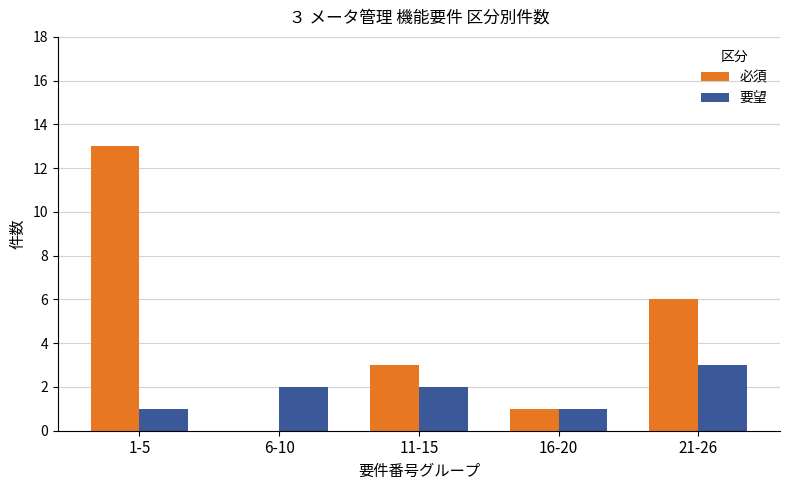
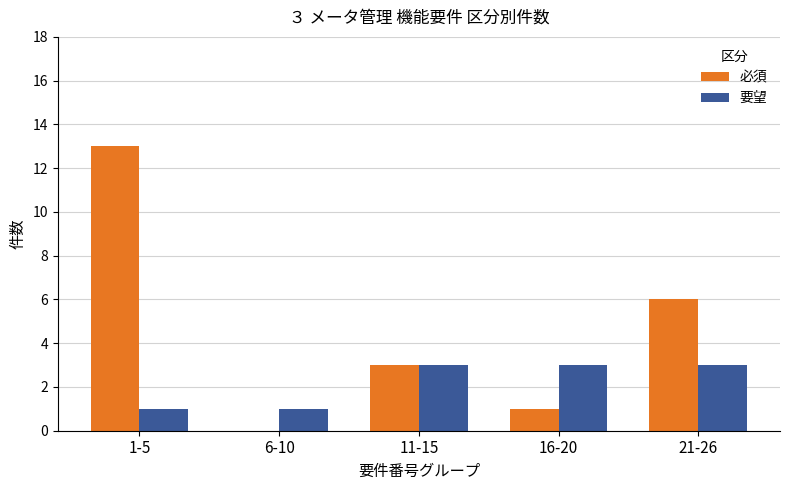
  {
    "必須": {
      "1-5": 13,
      "6-10": 0,
      "11-15": 3,
      "16-20": 1,
      "21-26": 6
    },
    "要望": {
      "1-5": 1,
-     "6-10": 2,
-     "11-15": 2,
-     "16-20": 1,
+     "6-10": 1,
+     "11-15": 3,
+     "16-20": 3,
      "21-26": 3
    }
  }
